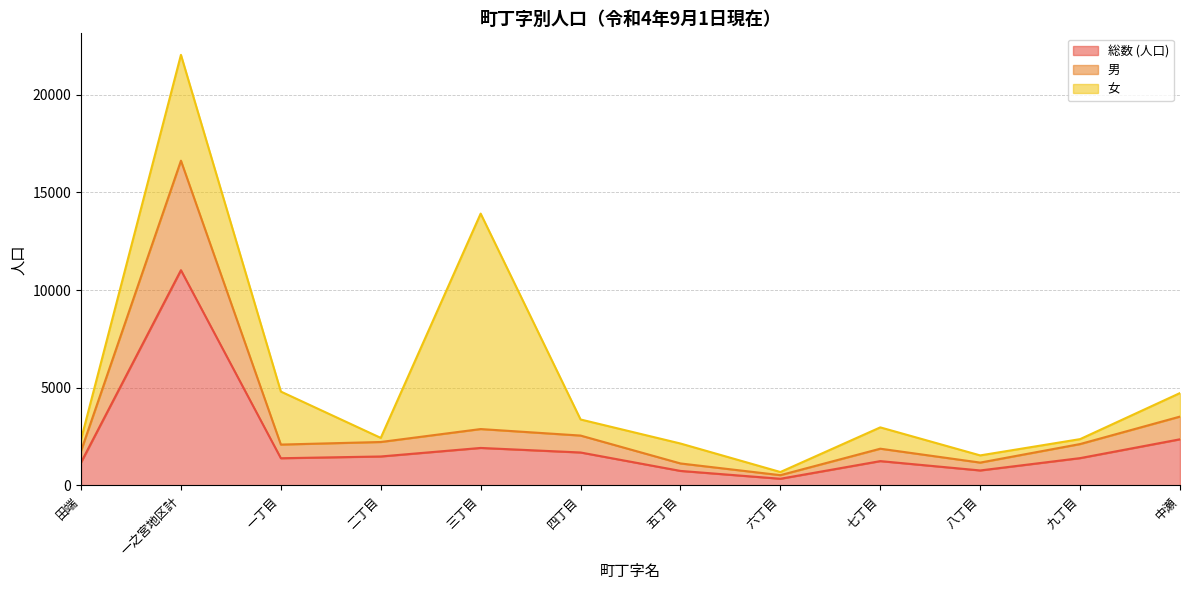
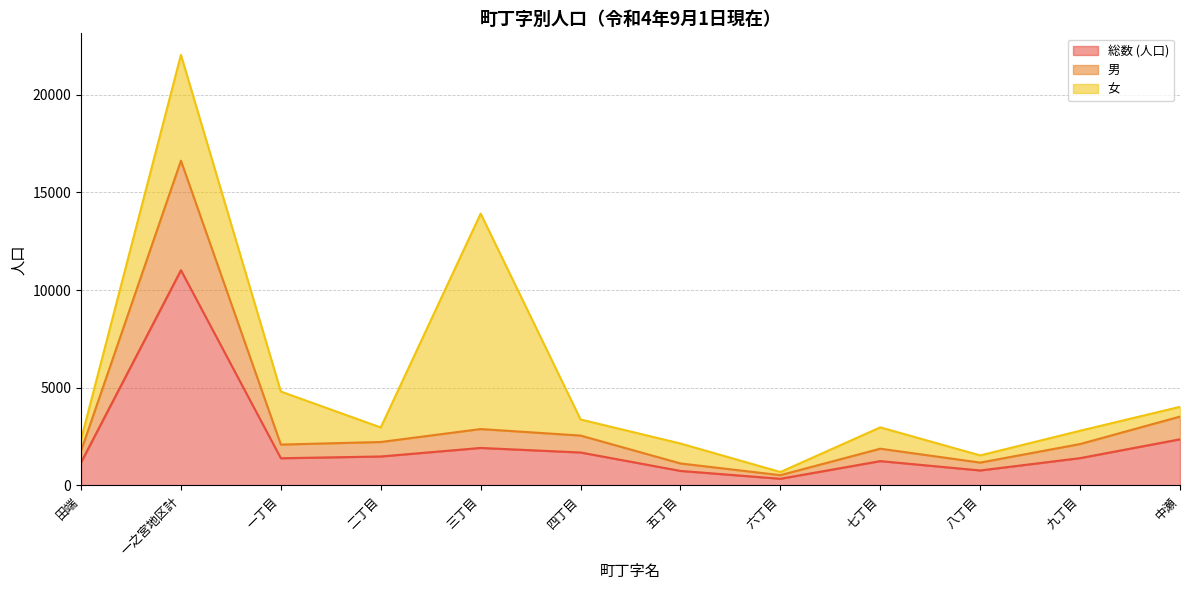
  {
    "女": {
      "田端": 600,
      "一之宮地区計": 5400,
      "一丁目": 2700,
-     "二丁目": 200,
+     "二丁目": 700,
      "三丁目": 11000,
      "四丁目": 800,
      "五丁目": 1000,
      "六丁目": 200,
      "七丁目": 1100,
      "八丁目": 400,
-     "九丁目": 300,
-     "中瀬": 1200
+     "九丁目": 700,
+     "中瀬": 500
    }
  }
